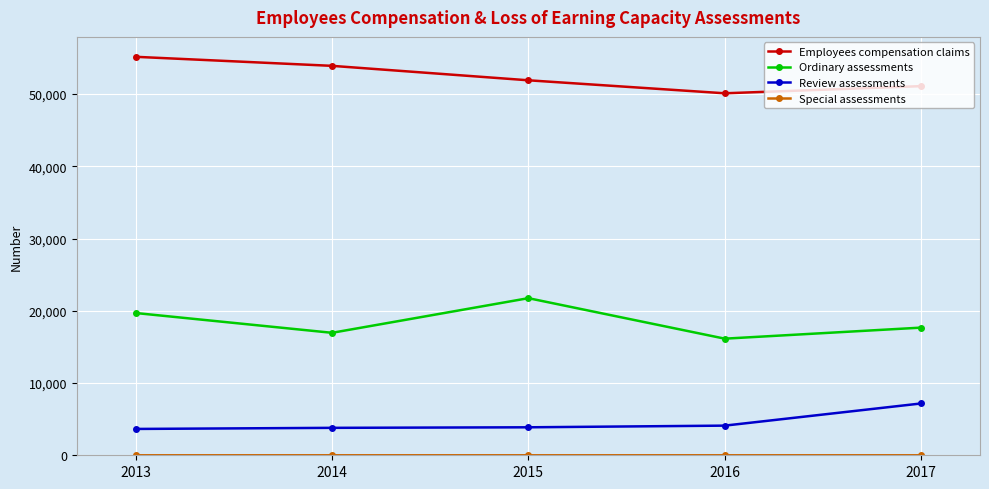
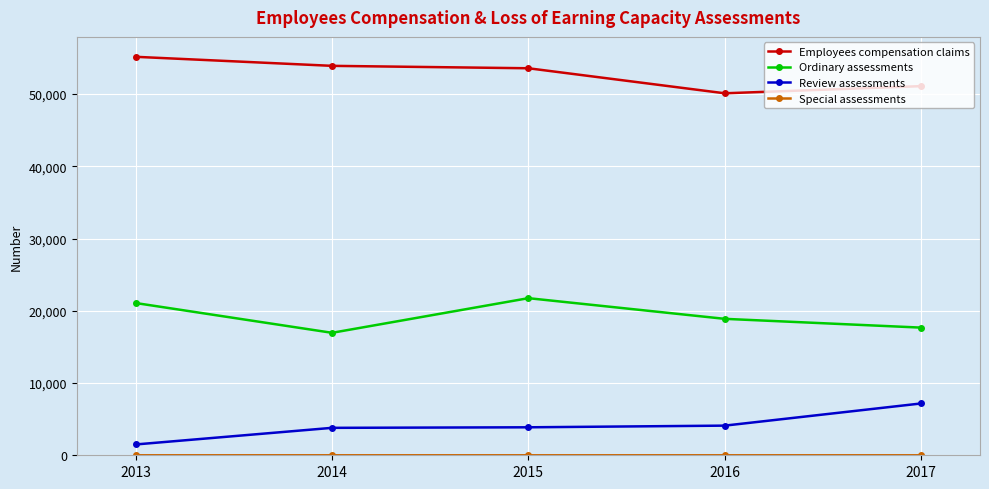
  {
    "Employees compensation claims": {
      "2013": "55,000",
      "2014": "54,000",
-     "2015": "52,000",
+     "2015": "54,000",
      "2016": "50,000"
    },
    "Ordinary assessments": {
-     "2013": "20,000",
+     "2013": "21,000",
      "2014": "17,000",
      "2015": "22,000",
-     "2016": "16,000",
+     "2016": "19,000",
      "2017": "18,000"
    },
    "Review assessments": {
-     "2013": "4,000",
+     "2013": "1,000",
      "2014": "4,000",
      "2015": "4,000",
      "2016": "4,000",
      "2017": "7,000"
    },
    "Special assessments": {
      "2013": "0",
      "2014": "0",
      "2015": "0",
      "2016": "0",
      "2017": "0"
    }
  }
